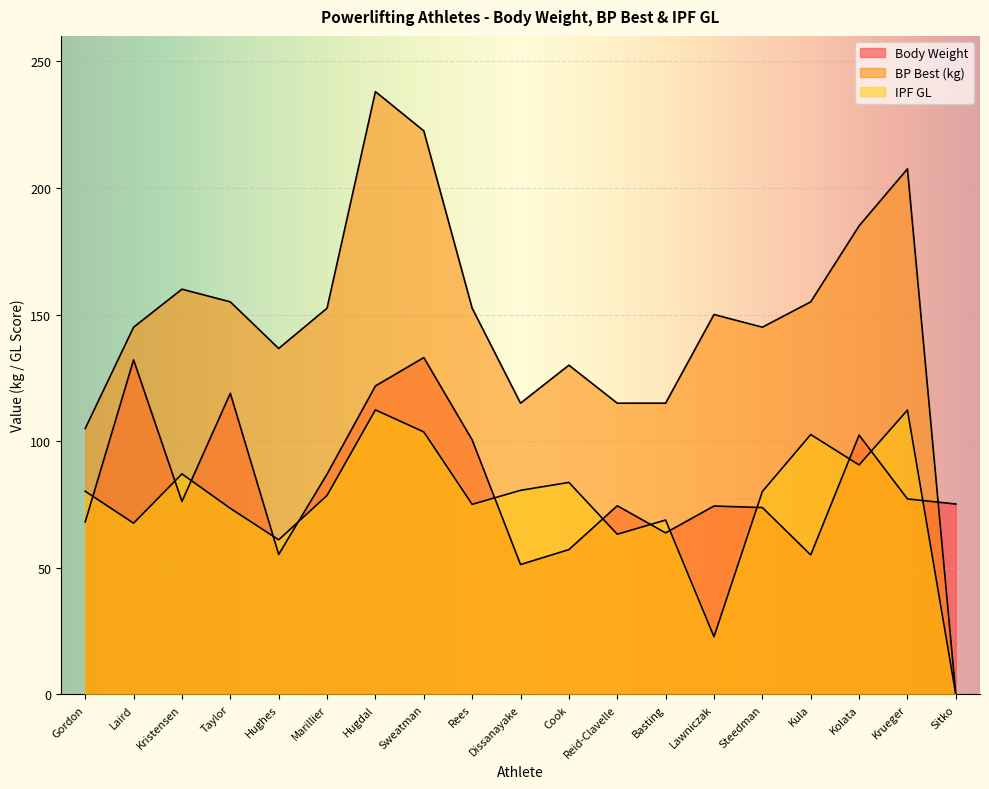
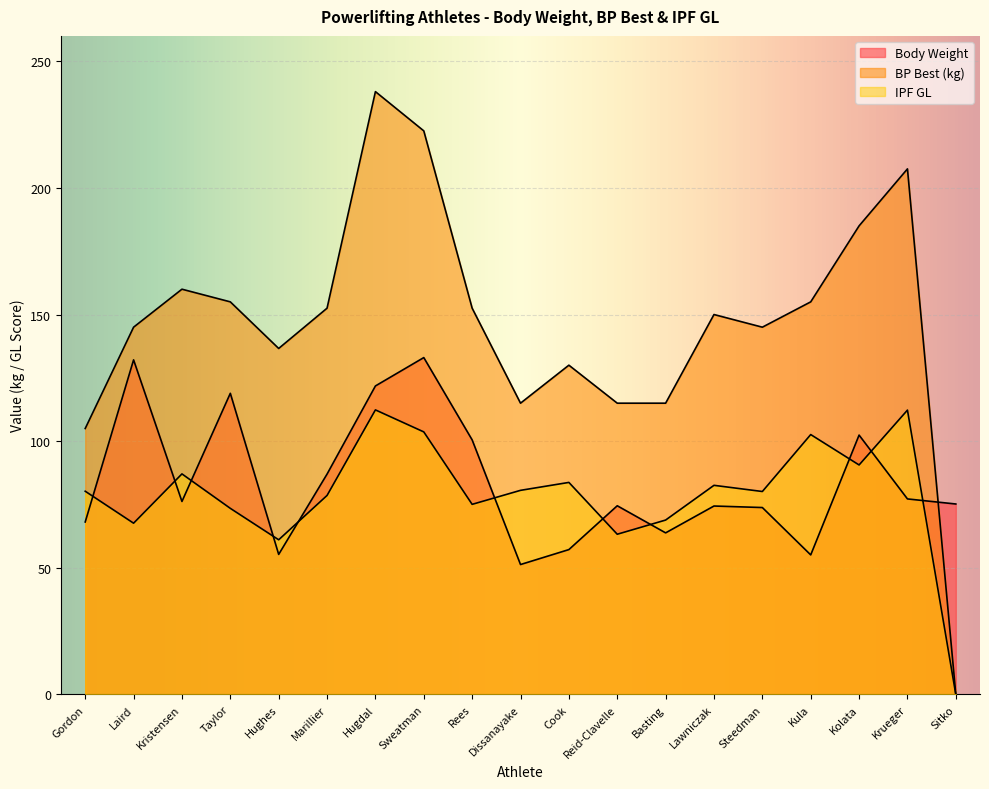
  {
    "Body Weight": {
      "Gordon": 68,
      "Laird": 132,
      "Kristensen": 76,
      "Taylor": 119,
      "Hughes": 55,
      "Marillier": 87,
      "Hugdal": 122,
      "Sweatman": 133,
      "Rees": 101,
      "Dissanayake": 51,
      "Cook": 57,
      "Reid-Clavelle": 75,
      "Basting": 64,
      "Lawniczak": 74,
      "Steedman": 74,
      "Kula": 55,
      "Kolata": 102,
      "Krueger": 77,
      "Sitko": 75
    },
    "BP Best (kg)": {
      "Gordon": 105,
      "Laird": 145,
      "Kristensen": 160,
      "Taylor": 155,
      "Hughes": 137,
      "Marillier": 153,
      "Hugdal": 238,
      "Sweatman": 223,
      "Rees": 153,
      "Dissanayake": 115,
      "Cook": 130,
      "Reid-Clavelle": 115,
      "Basting": 115,
      "Lawniczak": 150,
      "Steedman": 145,
      "Kula": 155,
      "Kolata": 185,
      "Krueger": 208
    },
    "IPF GL": {
      "Gordon": 80,
      "Laird": 68,
      "Kristensen": 87,
      "Taylor": 73,
      "Hughes": 61,
      "Marillier": 79,
      "Hugdal": 112,
      "Sweatman": 104,
      "Rees": 75,
      "Dissanayake": 81,
      "Cook": 84,
      "Reid-Clavelle": 63,
      "Basting": 69,
-     "Lawniczak": 23,
+     "Lawniczak": 83,
      "Steedman": 80,
      "Kula": 103,
      "Kolata": 91,
      "Krueger": 112
    }
  }
